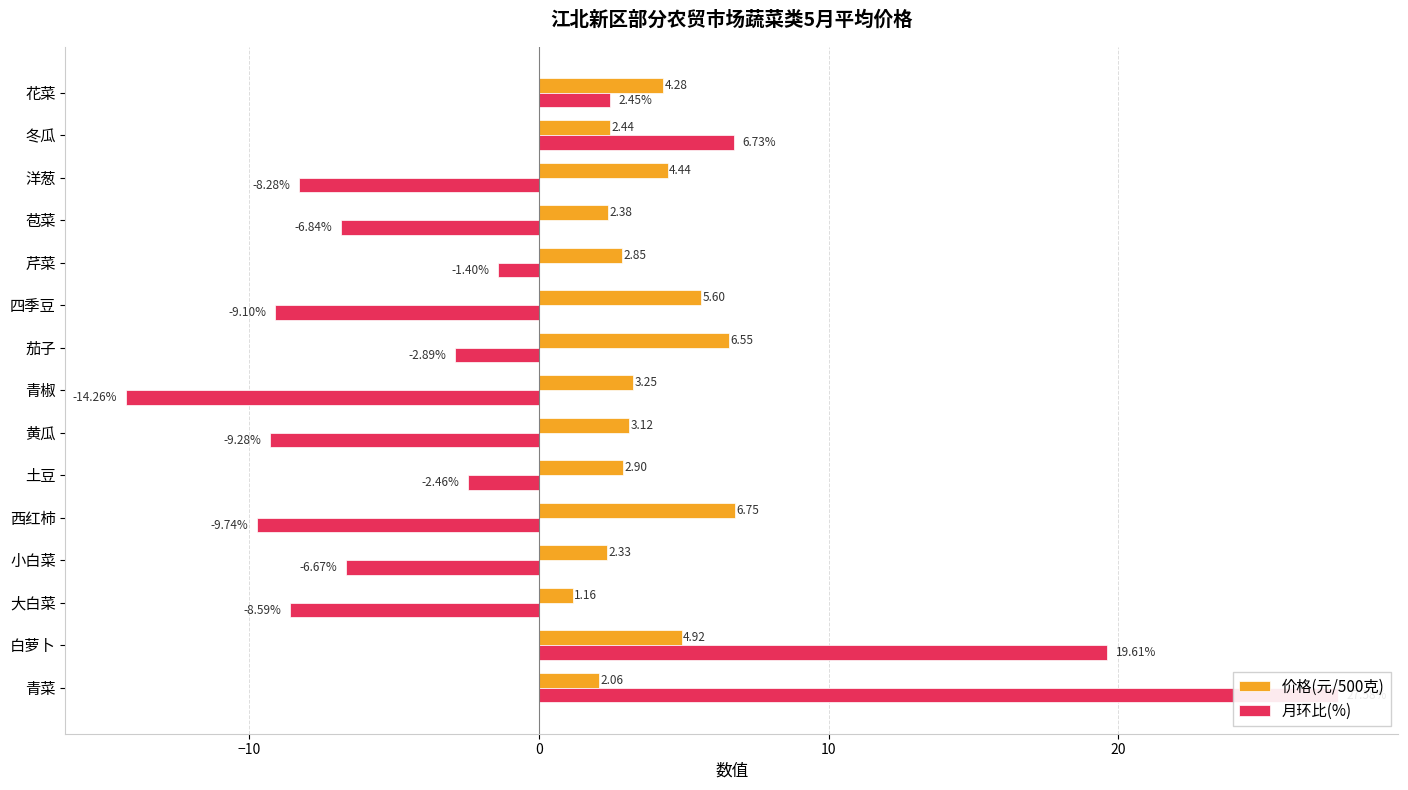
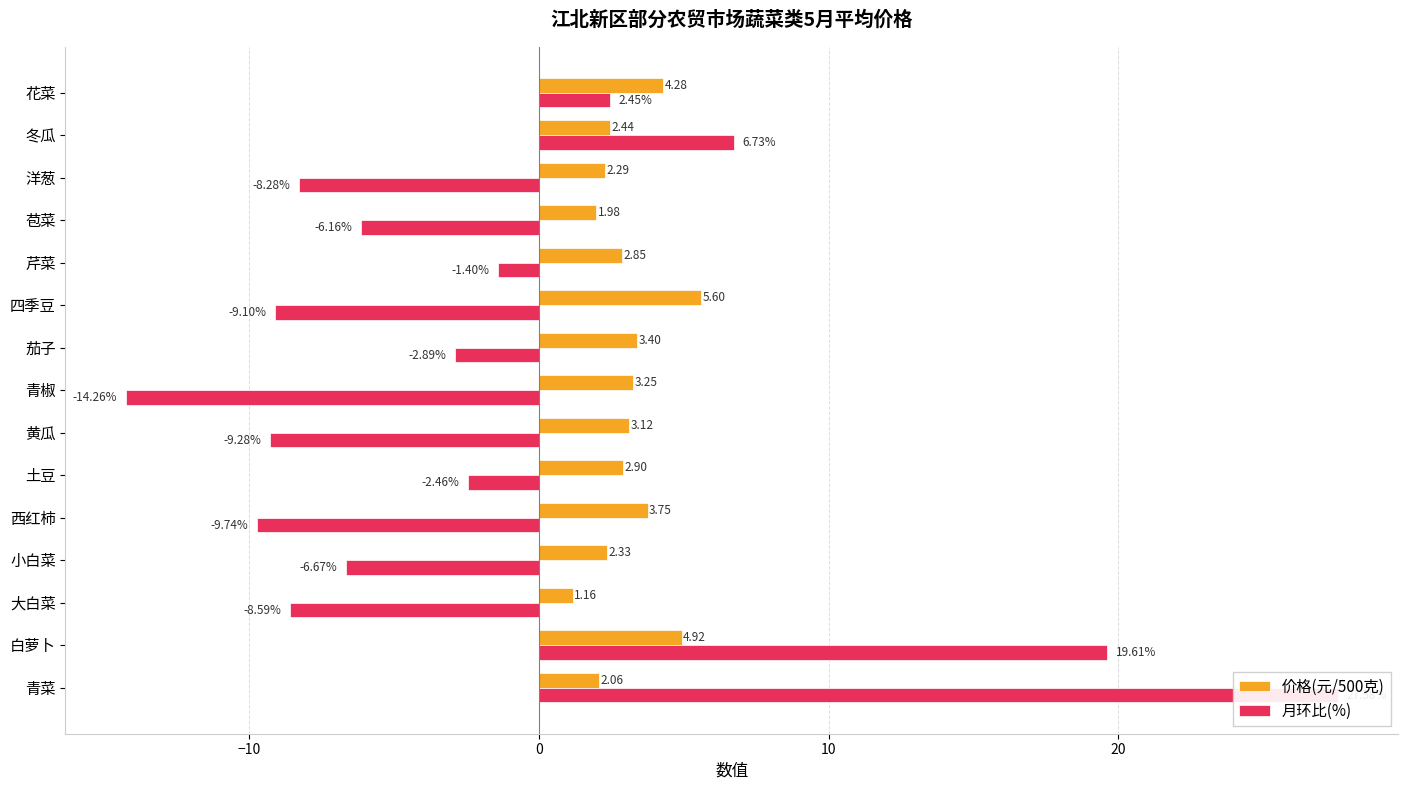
  {
    "价格(元/500克)": {
      "花菜": "4.28",
      "冬瓜": "2.44",
-     "洋葱": "4.44",
-     "苞菜": "2.38",
+     "洋葱": "2.29",
+     "苞菜": "1.98",
      "芹菜": "2.85",
      "四季豆": "5.60",
-     "茄子": "6.55",
+     "茄子": "3.40",
      "青椒": "3.25",
      "黄瓜": "3.12",
      "土豆": "2.90",
-     "西红柿": "6.75",
+     "西红柿": "3.75",
      "小白菜": "2.33",
      "大白菜": "1.16",
      "白萝卜": "4.92",
      "青菜": "2.06"
    },
    "月环比(%)": {
      "花菜": "2.45%",
      "冬瓜": "6.73%",
      "洋葱": "-8.28%",
-     "苞菜": "-6.84%",
+     "苞菜": "-6.16%",
      "芹菜": "-1.40%",
      "四季豆": "-9.10%",
      "茄子": "-2.89%",
      "青椒": "-14.26%",
      "黄瓜": "-9.28%",
      "土豆": "-2.46%",
      "西红柿": "-9.74%",
      "小白菜": "-6.67%",
      "大白菜": "-8.59%",
      "白萝卜": "19.61%"
    }
  }
